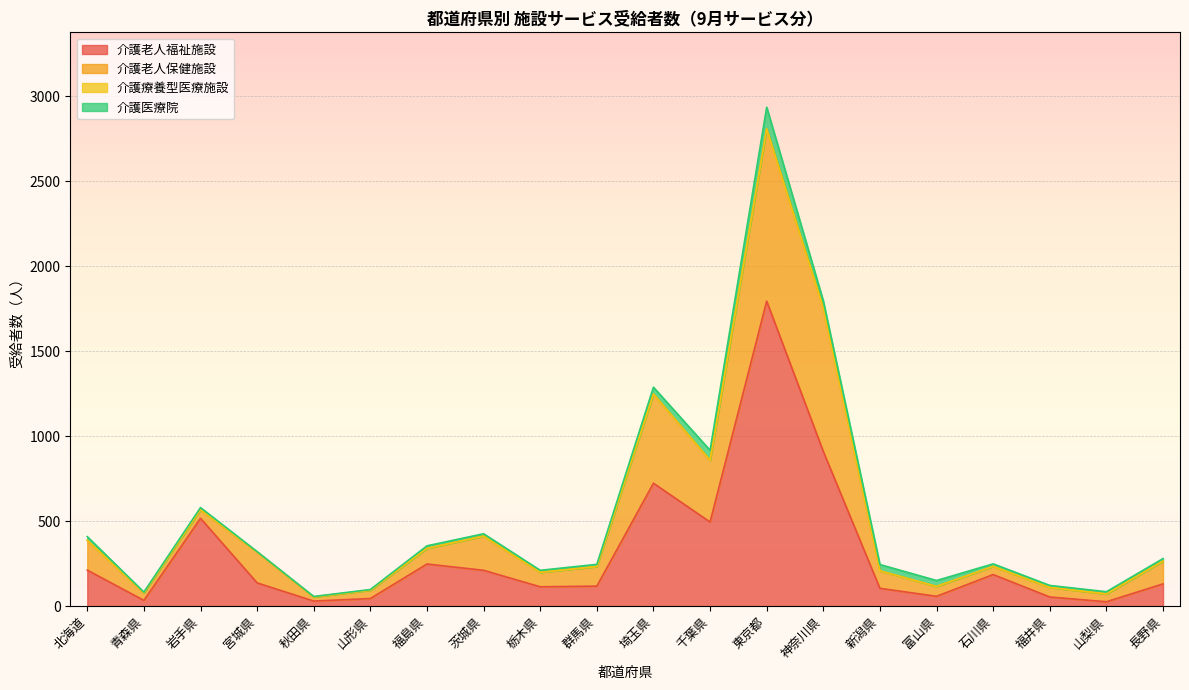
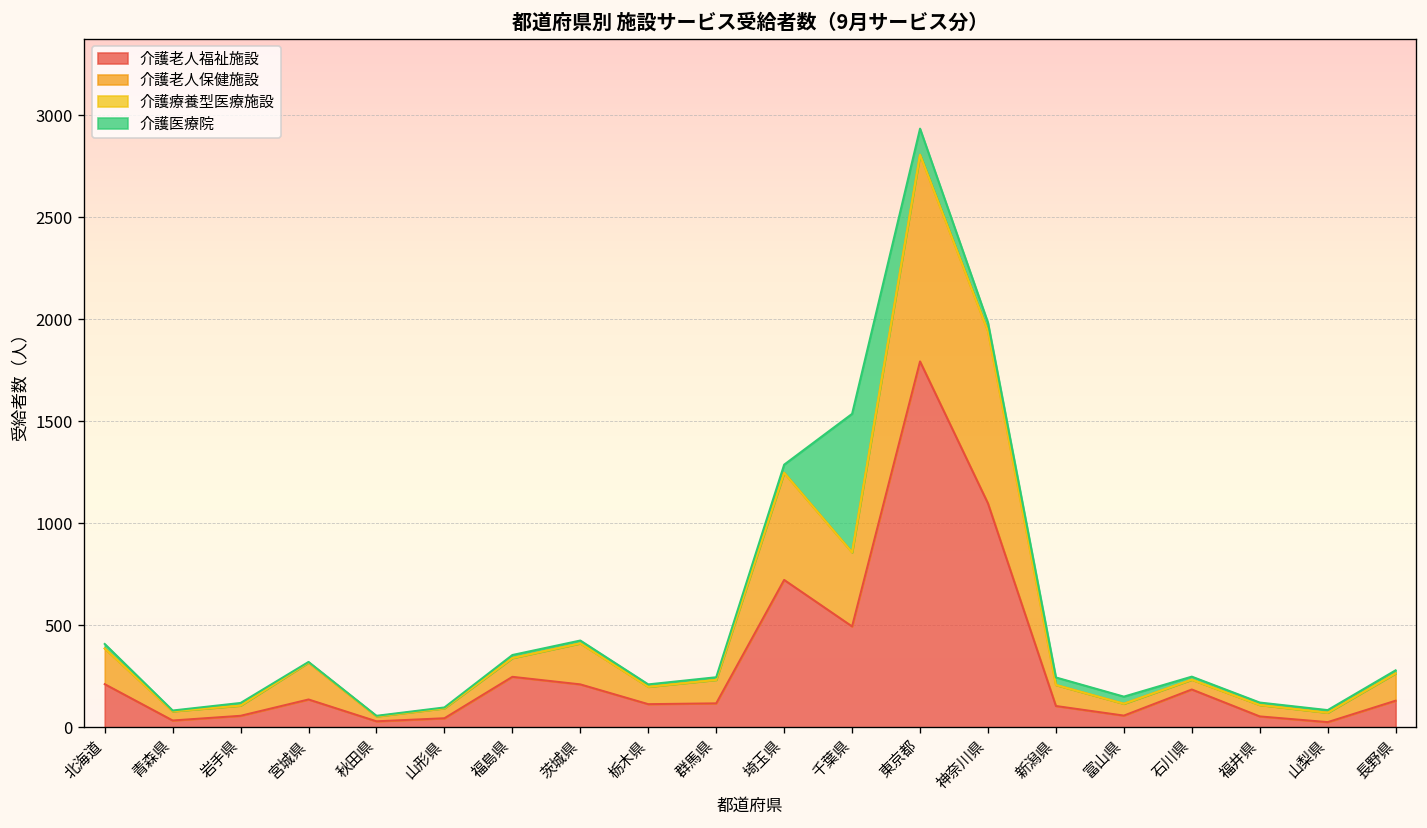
  {
    "介護老人福祉施設": {
      "北海道": 210,
      "青森県": 30,
-     "岩手県": 520,
+     "岩手県": 60,
      "宮城県": 140,
      "秋田県": 30,
      "山形県": 50,
      "福島県": 250,
      "茨城県": 210,
      "栃木県": 110,
      "群馬県": 120,
      "埼玉県": 720,
      "千葉県": 500,
      "東京都": 1790,
-     "神奈川県": 910,
+     "神奈川県": 1100,
      "新潟県": 110,
      "富山県": 60,
      "石川県": 190,
      "福井県": 50,
      "山梨県": 30,
      "長野県": 130
    },
    "介護医療院": {
      "北海道": 20,
      "福島県": 20,
      "埼玉県": 40,
-     "千葉県": 60,
+     "千葉県": 680,
      "東京都": 130,
      "神奈川県": 40,
      "新潟県": 40,
      "富山県": 40,
      "石川県": 20
    }
  }
